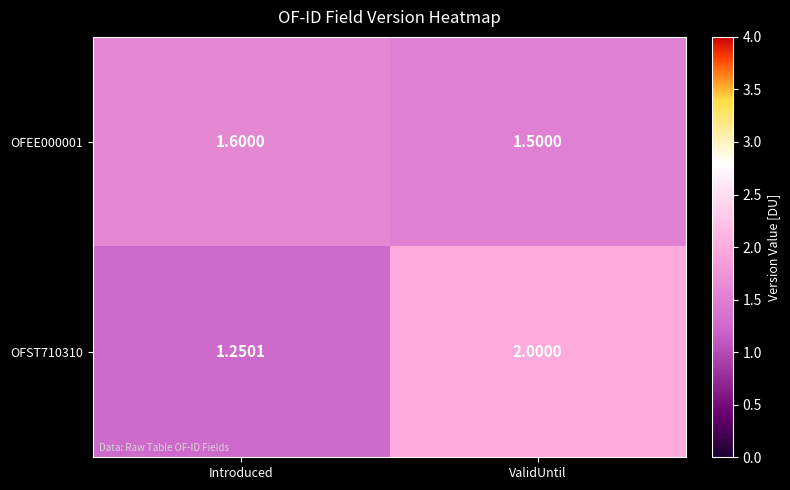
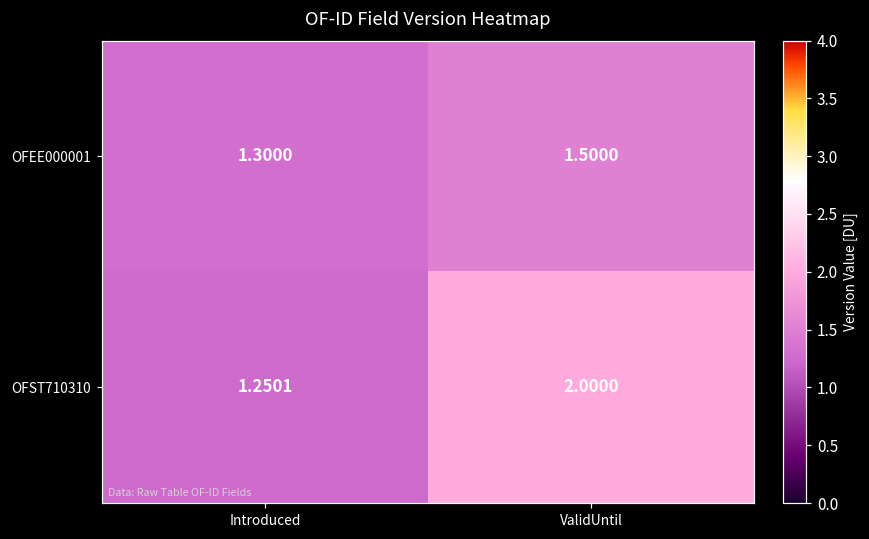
  {
    "OFEE000001": {
-     "Introduced": 1.6000,
+     "Introduced": 1.3000,
      "ValidUntil": 1.5000
    },
    "OFST710310": {
      "ValidUntil": 2.0000
    }
  }
